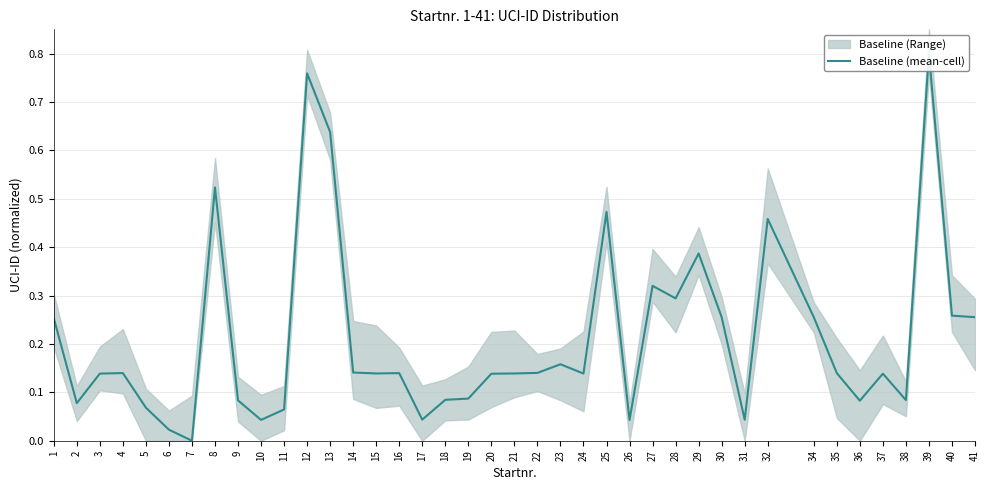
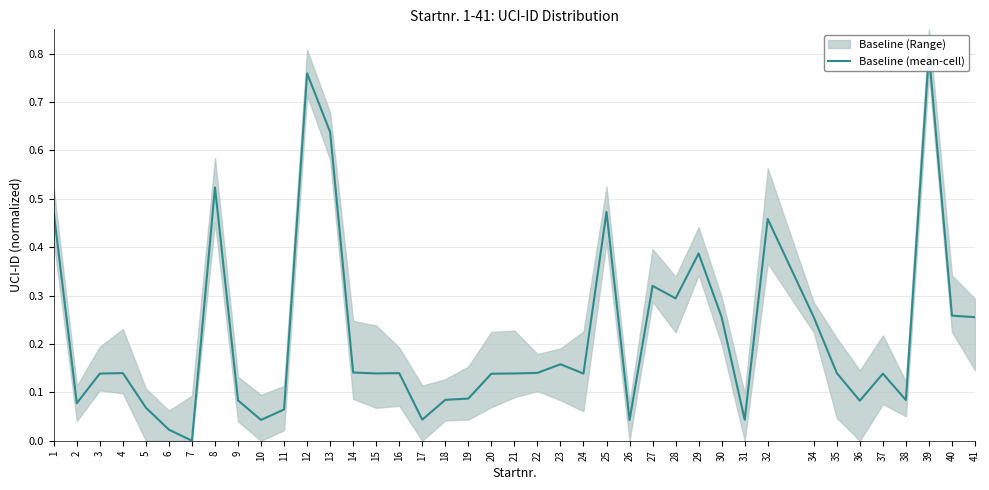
  {
    "Baseline (mean-cell)": {
-     "1": 0.25,
+     "1": 0.47,
      "2": 0.08,
      "3": 0.14,
      "4": 0.14,
      "5": 0.07,
      "6": 0.02,
      "7": 0.00,
      "8": 0.52,
      "9": 0.08,
      "10": 0.04,
      "11": 0.06,
      "12": 0.76,
      "13": 0.64,
      "14": 0.14,
      "15": 0.14,
      "16": 0.14,
      "17": 0.04,
      "18": 0.08,
      "19": 0.09,
      "20": 0.14,
      "21": 0.14,
      "22": 0.14,
      "23": 0.16,
      "24": 0.14,
      "25": 0.47,
      "26": 0.04,
      "27": 0.32,
      "28": 0.29,
      "29": 0.39,
      "30": 0.26,
      "31": 0.04,
      "32": 0.46,
      "34": 0.26,
      "35": 0.14,
      "36": 0.08,
      "37": 0.14,
      "38": 0.08,
      "40": 0.26,
      "41": 0.26
    },
    "Baseline (Range)": {
      "5": 0.11,
      "6": 0.06,
      "7": 0.09,
      "10": 0.09,
      "17": 0.11,
      "26": 0.08,
      "31": 0.10,
      "36": 0.15
    }
  }
